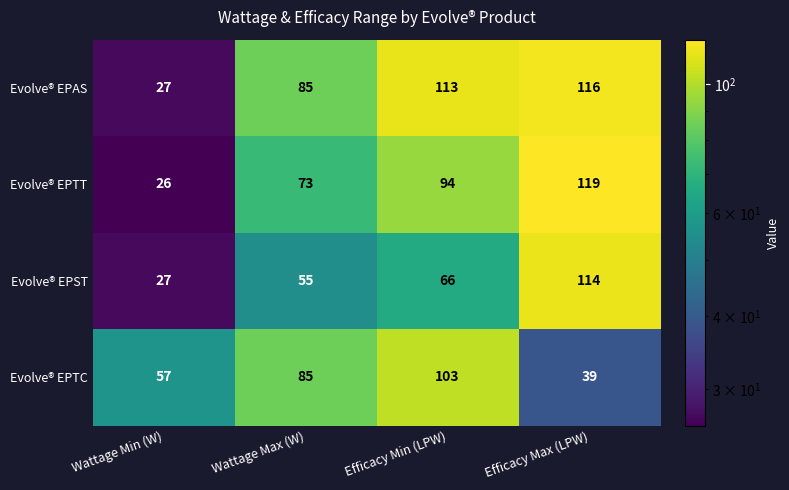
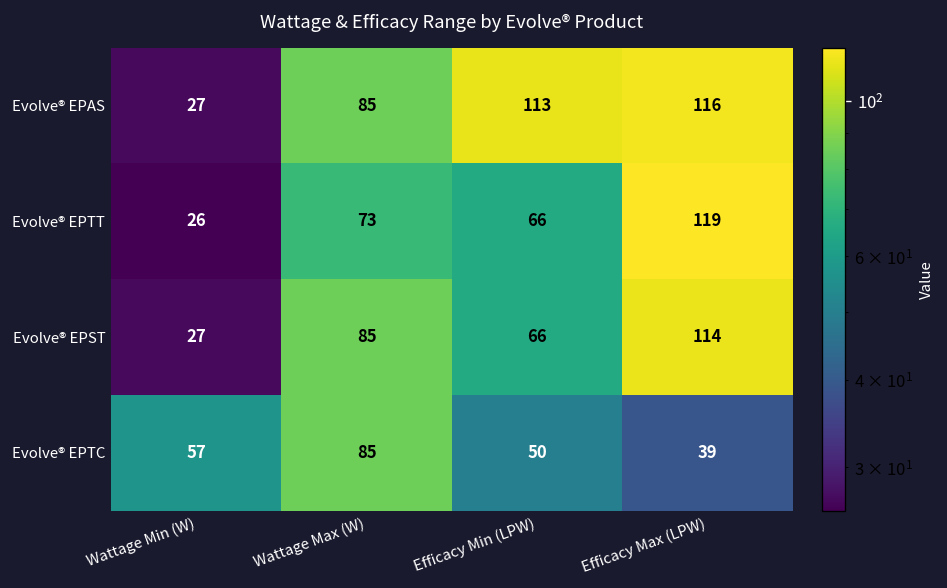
  {
    "Evolve® EPAS": {
      "Wattage Min (W)": 27,
      "Wattage Max (W)": 85,
      "Efficacy Min (LPW)": 113,
      "Efficacy Max (LPW)": 116
    },
    "Evolve® EPTT": {
      "Wattage Min (W)": 26,
      "Wattage Max (W)": 73,
-     "Efficacy Min (LPW)": 94,
+     "Efficacy Min (LPW)": 66,
      "Efficacy Max (LPW)": 119
    },
    "Evolve® EPST": {
      "Wattage Min (W)": 27,
-     "Wattage Max (W)": 55,
+     "Wattage Max (W)": 85,
      "Efficacy Min (LPW)": 66,
      "Efficacy Max (LPW)": 114
    },
    "Evolve® EPTC": {
      "Wattage Min (W)": 57,
      "Wattage Max (W)": 85,
-     "Efficacy Min (LPW)": 103,
+     "Efficacy Min (LPW)": 50,
      "Efficacy Max (LPW)": 39
    }
  }
